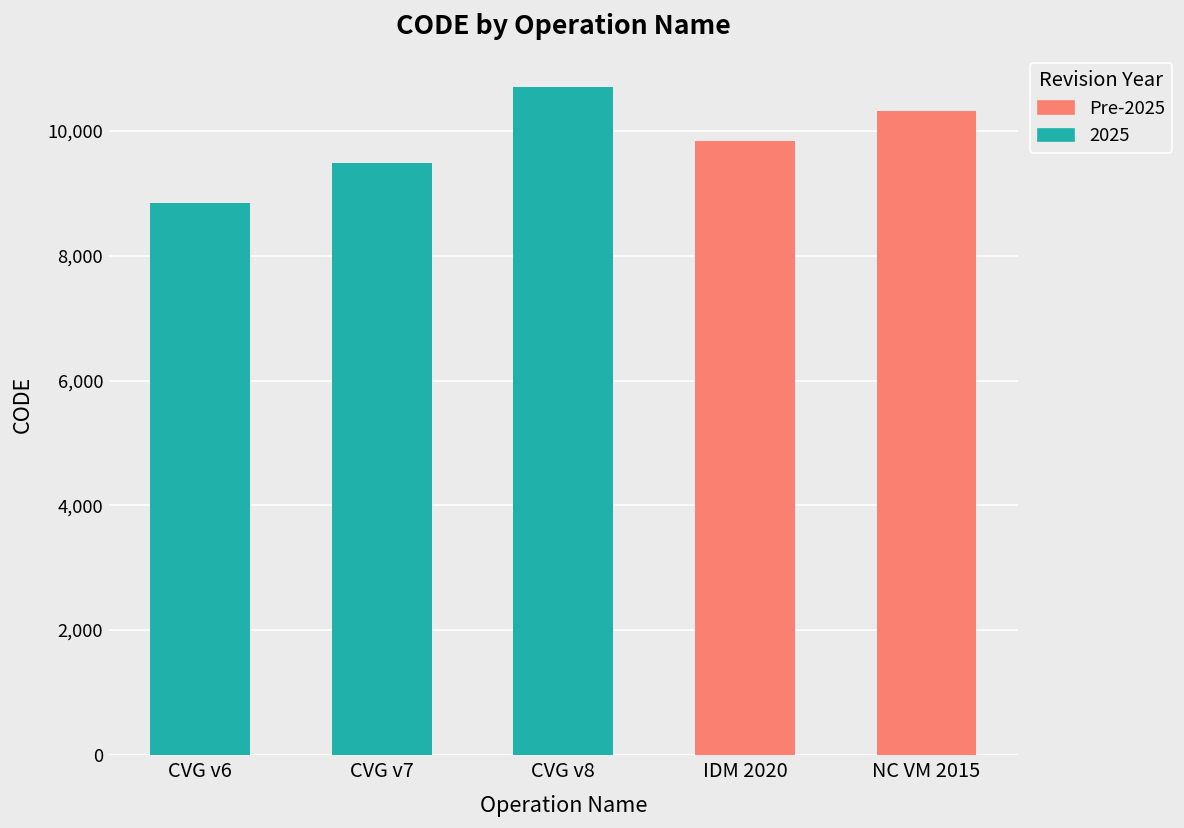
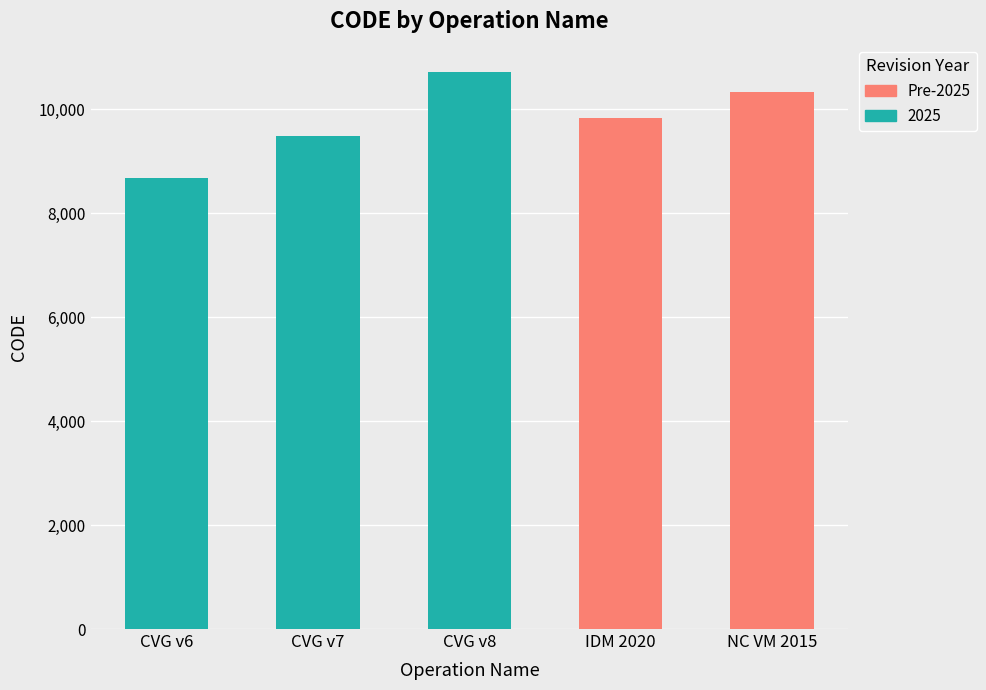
  {
    "2025": {
-     "CVG v6": "8,900",
+     "CVG v6": "8,700",
      "CVG v7": "9,500",
      "CVG v8": "10,700",
      "IDM 2020": "0",
      "NC VM 2015": "0"
    },
    "Pre-2025": {
      "CVG v6": "0",
      "CVG v7": "0",
      "CVG v8": "0",
      "IDM 2020": "9,800",
      "NC VM 2015": "10,300"
    }
  }
